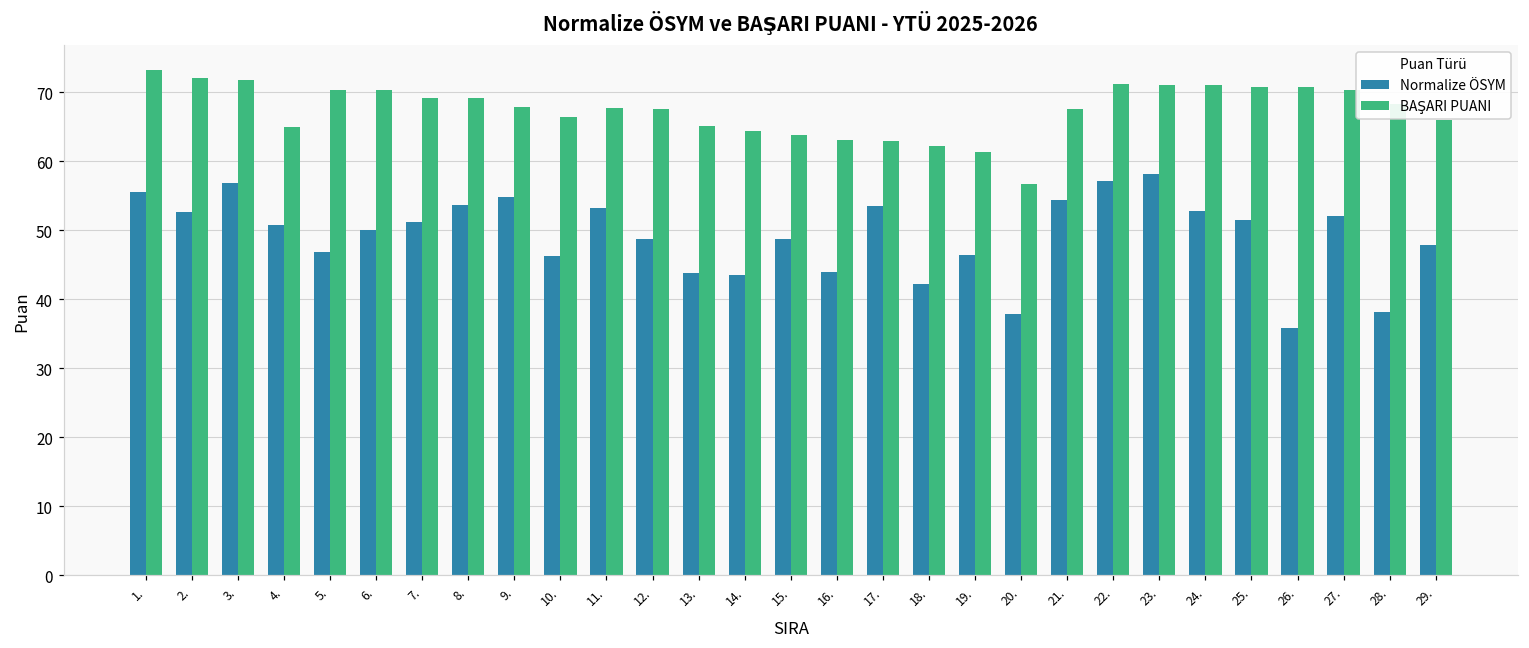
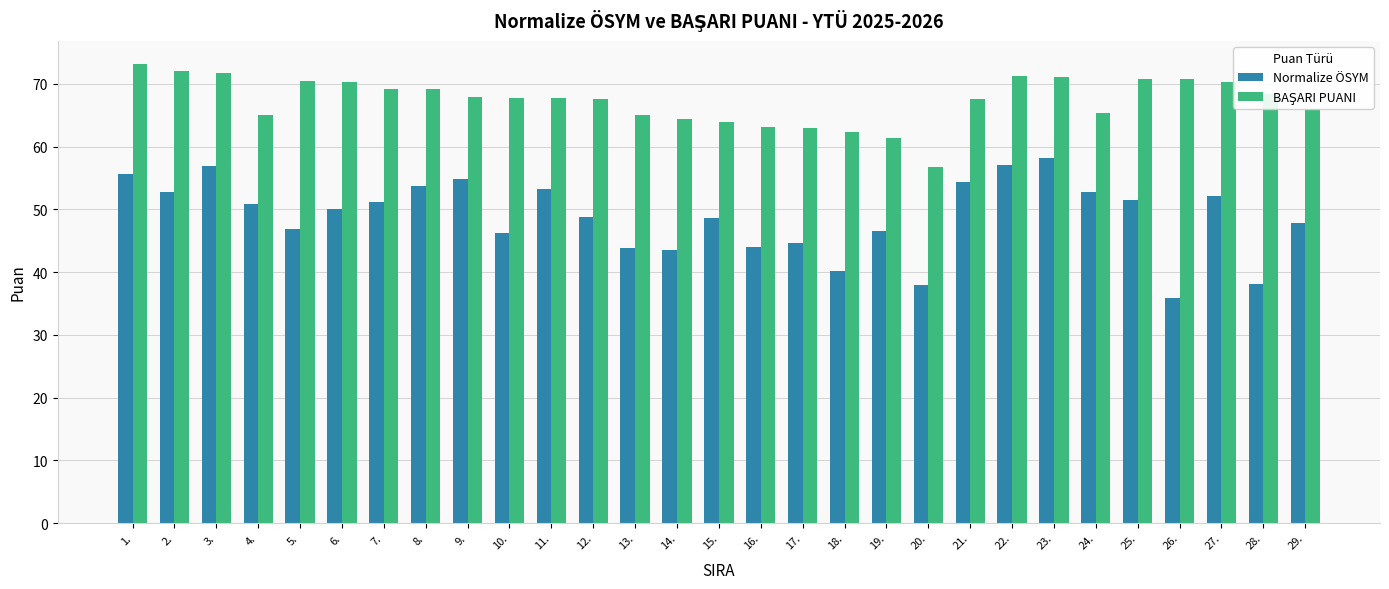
  {
    "Normalize ÖSYM": {
      "1.": 56,
      "2.": 53,
      "3.": 57,
      "4.": 51,
      "5.": 47,
      "6.": 50,
      "7.": 51,
      "8.": 54,
      "9.": 55,
      "10.": 46,
      "11.": 53,
      "12.": 49,
      "13.": 44,
      "14.": 43,
      "15.": 49,
      "16.": 44,
-     "17.": 54,
-     "18.": 42,
+     "17.": 45,
+     "18.": 40,
      "19.": 46,
      "20.": 38,
      "21.": 54,
      "22.": 57,
      "23.": 58,
      "24.": 53,
      "25.": 52,
      "26.": 36,
      "27.": 52,
      "28.": 38,
      "29.": 48
    },
    "BAŞARI PUANI": {
      "1.": 73,
      "2.": 72,
      "3.": 72,
      "4.": 65,
      "5.": 70,
      "6.": 70,
      "7.": 69,
      "8.": 69,
      "9.": 68,
-     "10.": 66,
+     "10.": 68,
      "11.": 68,
      "12.": 68,
      "13.": 65,
      "14.": 64,
      "15.": 64,
      "16.": 63,
      "17.": 63,
      "18.": 62,
      "19.": 61,
      "20.": 57,
      "21.": 68,
      "22.": 71,
      "23.": 71,
-     "24.": 71,
+     "24.": 65,
      "25.": 71,
      "26.": 71,
      "27.": 70,
      "29.": 66
    }
  }
